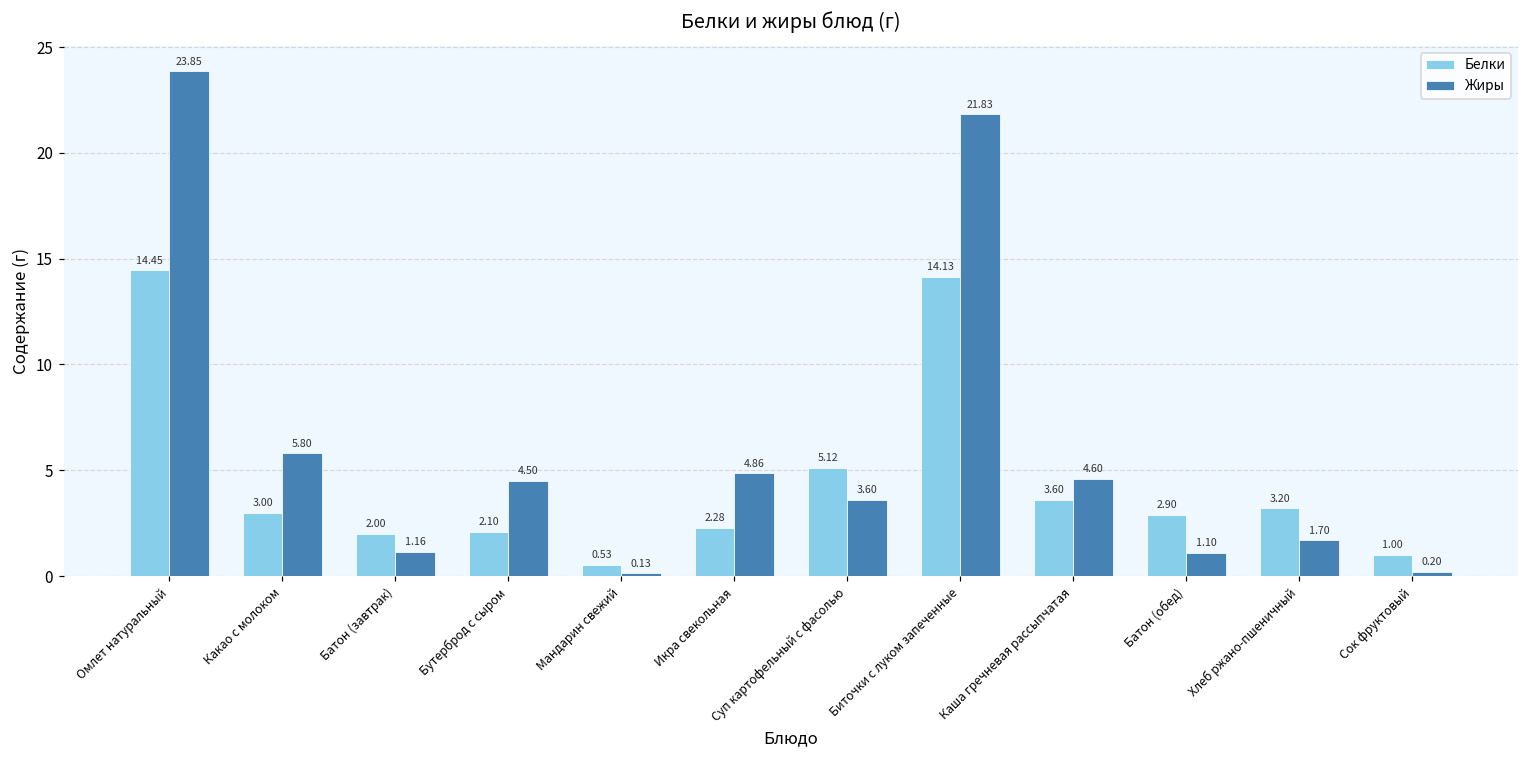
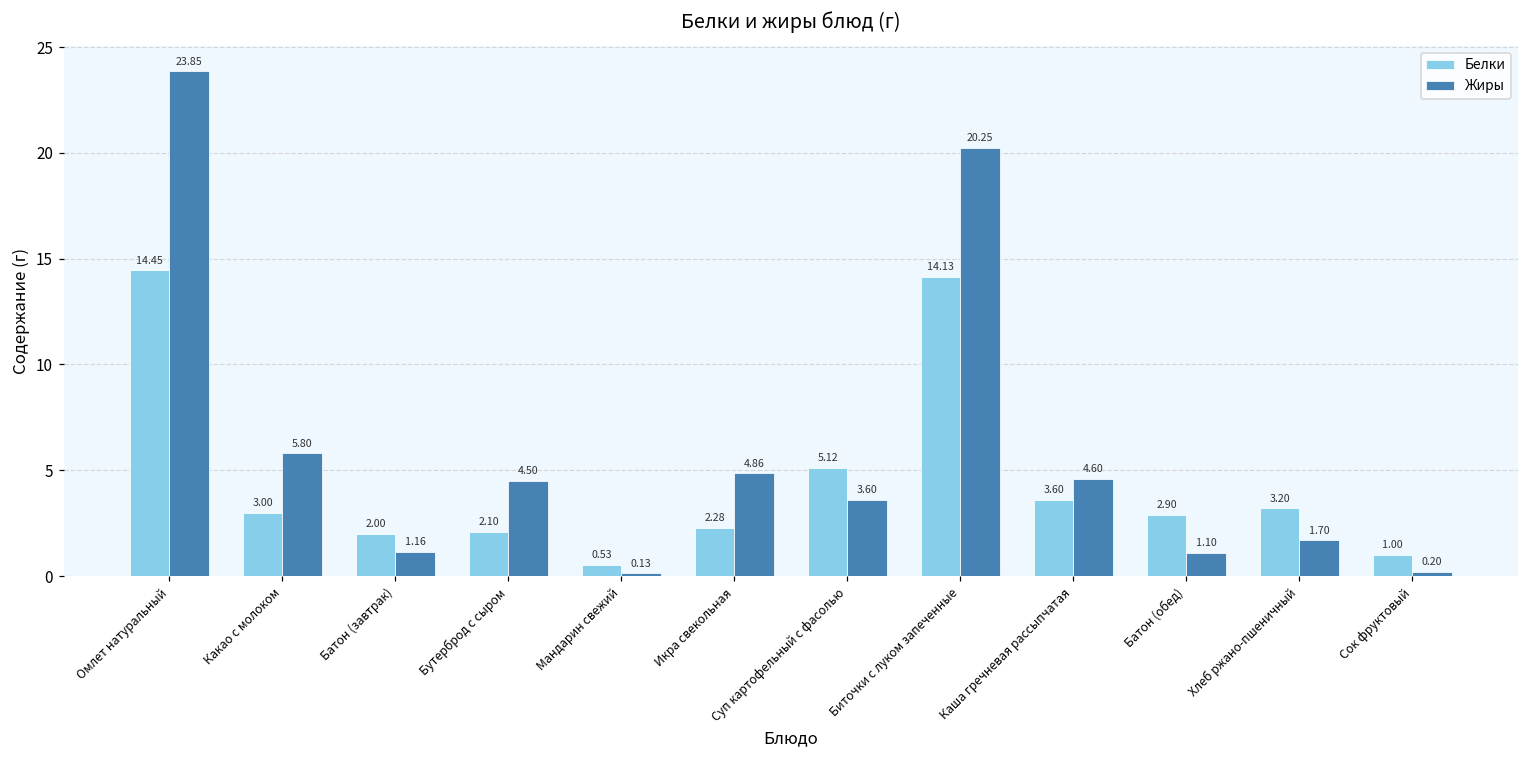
  {
    "Белки": {
      "Омлет натуральный": 14.45,
      "Какао с молоком": 3.00,
      "Батон (завтрак)": 2.00,
      "Бутерброд с сыром": 2.10,
      "Мандарин свежий": 0.53,
      "Икра свекольная": 2.28,
      "Суп картофельный с фасолью": 5.12,
      "Биточки с луком запеченные": 14.13,
      "Каша гречневая рассыпчатая": 3.60,
      "Батон (обед)": 2.90,
      "Хлеб ржано-пшеничный": 3.20,
      "Сок фруктовый": 1.00
    },
    "Жиры": {
      "Омлет натуральный": 23.85,
      "Какао с молоком": 5.80,
      "Батон (завтрак)": 1.16,
      "Бутерброд с сыром": 4.50,
      "Мандарин свежий": 0.13,
      "Икра свекольная": 4.86,
      "Суп картофельный с фасолью": 3.60,
-     "Биточки с луком запеченные": 21.83,
+     "Биточки с луком запеченные": 20.25,
      "Каша гречневая рассыпчатая": 4.60,
      "Батон (обед)": 1.10,
      "Хлеб ржано-пшеничный": 1.70,
      "Сок фруктовый": 0.20
    }
  }
